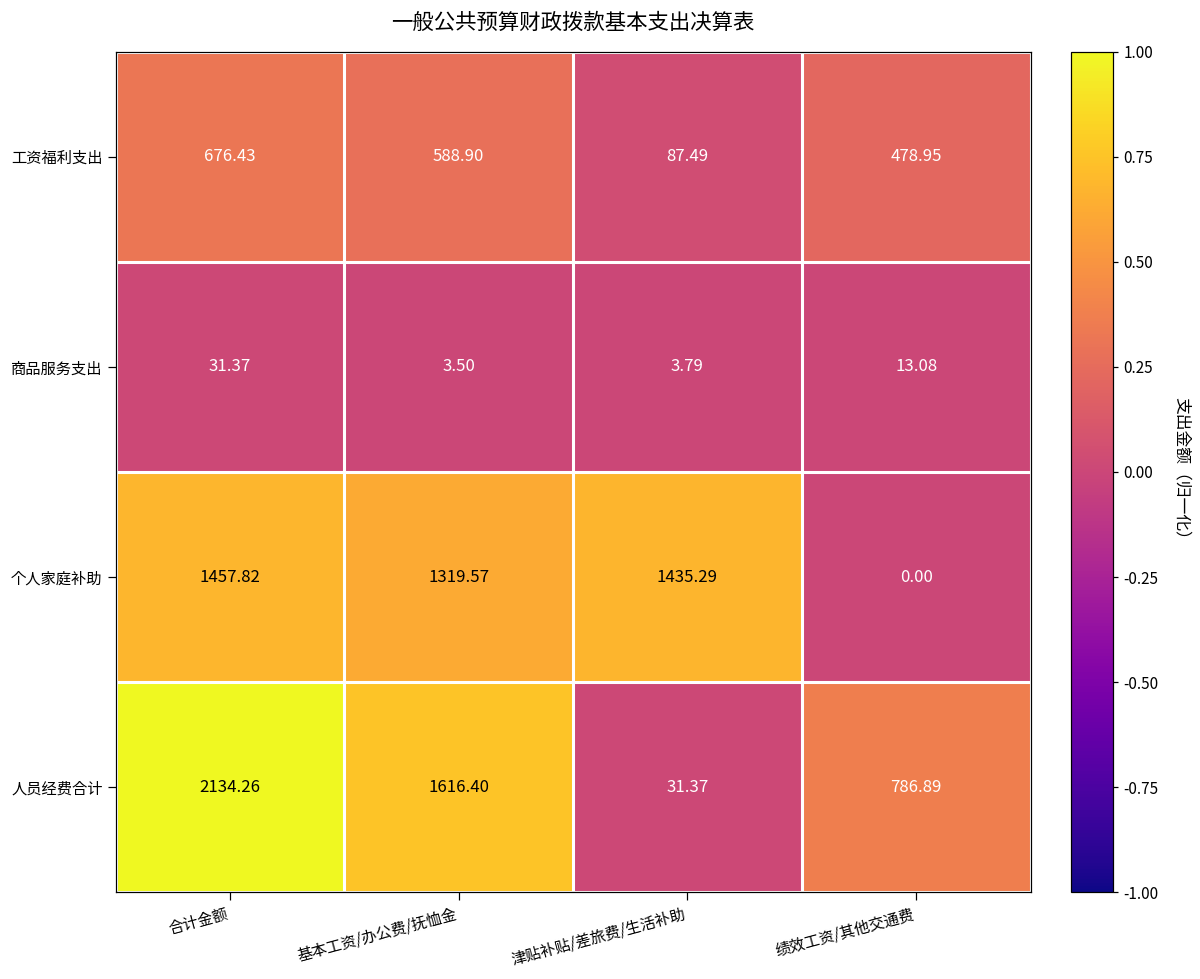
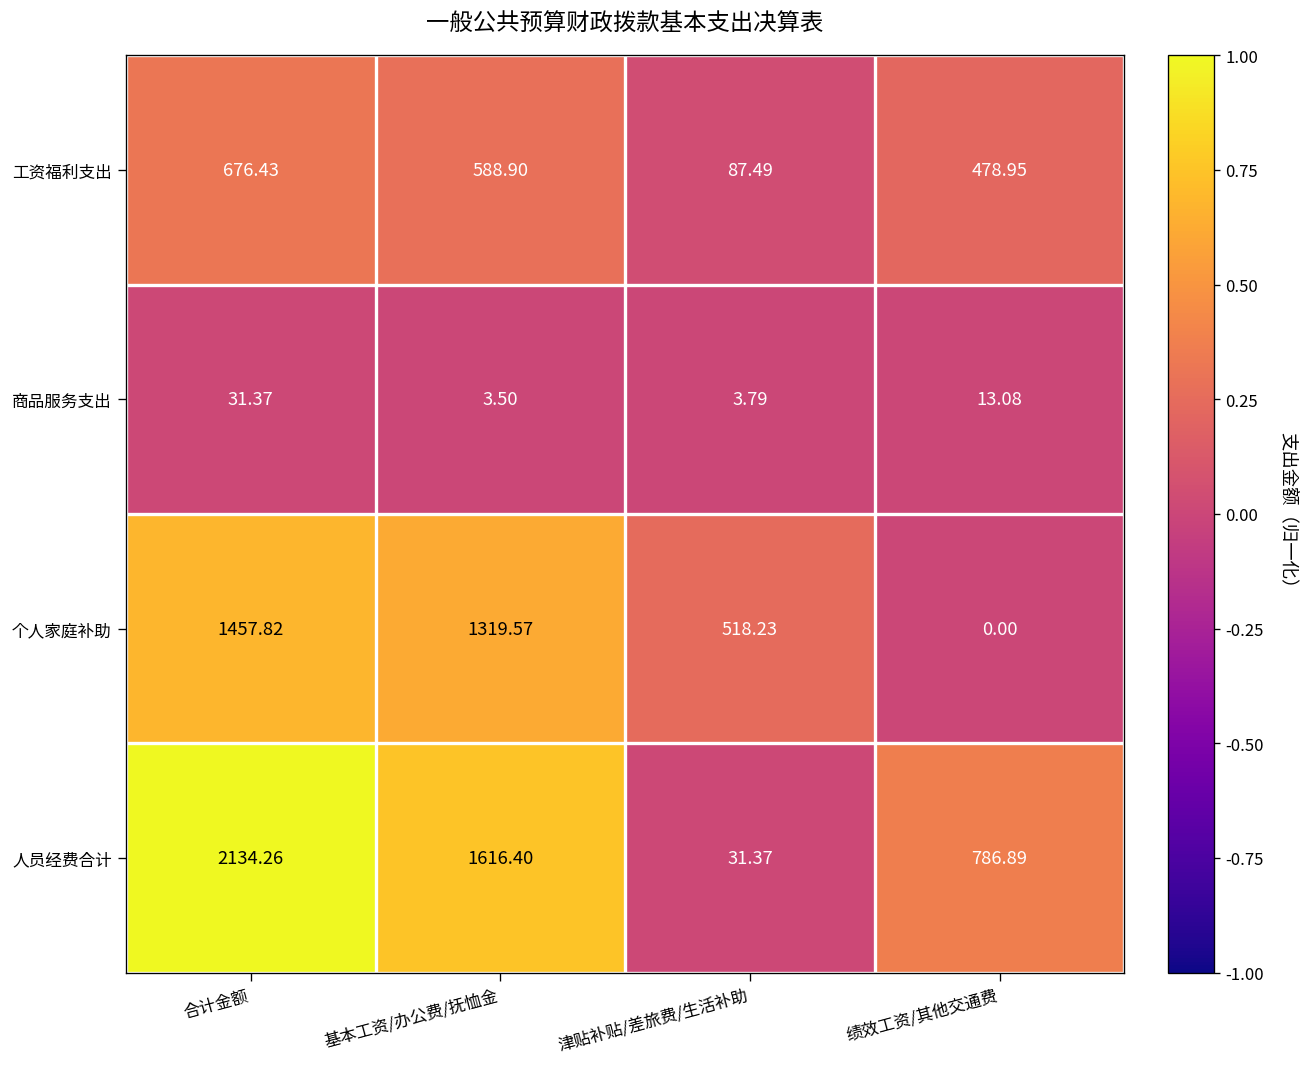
  {
    "工资福利支出": {
      "合计金额": 676.43,
      "基本工资/办公费/抚恤金": 588.90,
      "津贴补贴/差旅费/生活补助": 87.49,
      "绩效工资/其他交通费": 478.95
    },
    "商品服务支出": {
      "合计金额": 31.37,
      "基本工资/办公费/抚恤金": 3.50,
      "津贴补贴/差旅费/生活补助": 3.79,
      "绩效工资/其他交通费": 13.08
    },
    "个人家庭补助": {
      "合计金额": 1457.82,
      "基本工资/办公费/抚恤金": 1319.57,
-     "津贴补贴/差旅费/生活补助": 1435.29,
+     "津贴补贴/差旅费/生活补助": 518.23,
      "绩效工资/其他交通费": 0.00
    },
    "人员经费合计": {
      "合计金额": 2134.26,
      "基本工资/办公费/抚恤金": 1616.40,
      "津贴补贴/差旅费/生活补助": 31.37,
      "绩效工资/其他交通费": 786.89
    }
  }
